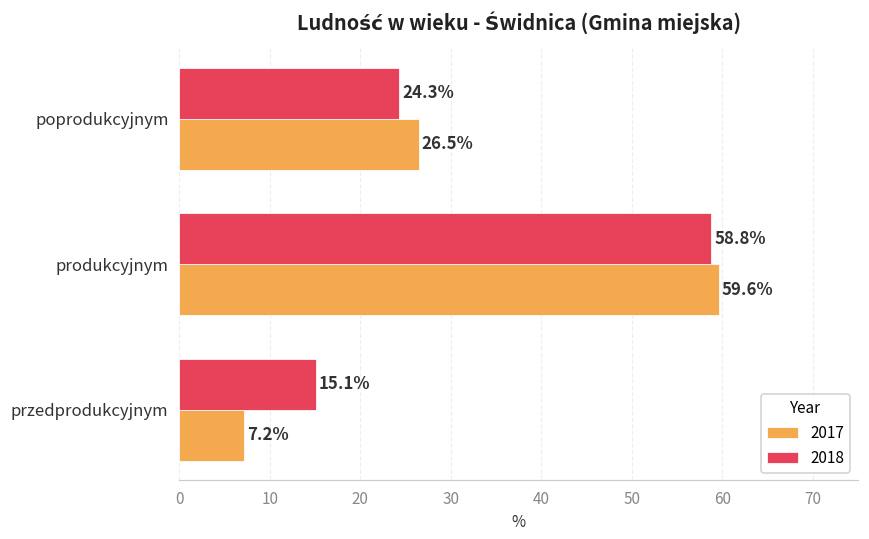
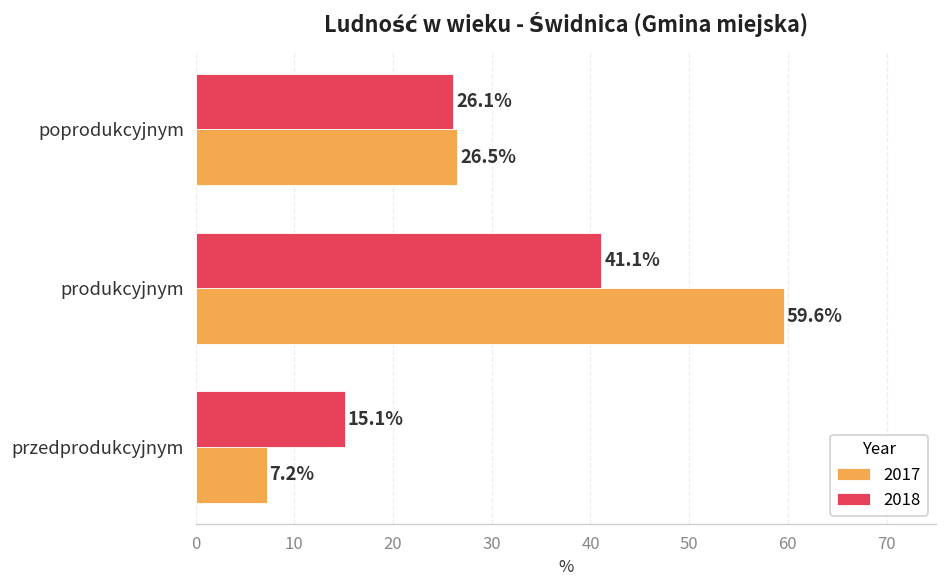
  {
    "2017": {
      "poprodukcyjnym": "26.5%",
      "produkcyjnym": "59.6%",
      "przedprodukcyjnym": "7.2%"
    },
    "2018": {
-     "poprodukcyjnym": "24.3%",
-     "produkcyjnym": "58.8%",
+     "poprodukcyjnym": "26.1%",
+     "produkcyjnym": "41.1%",
      "przedprodukcyjnym": "15.1%"
    }
  }
